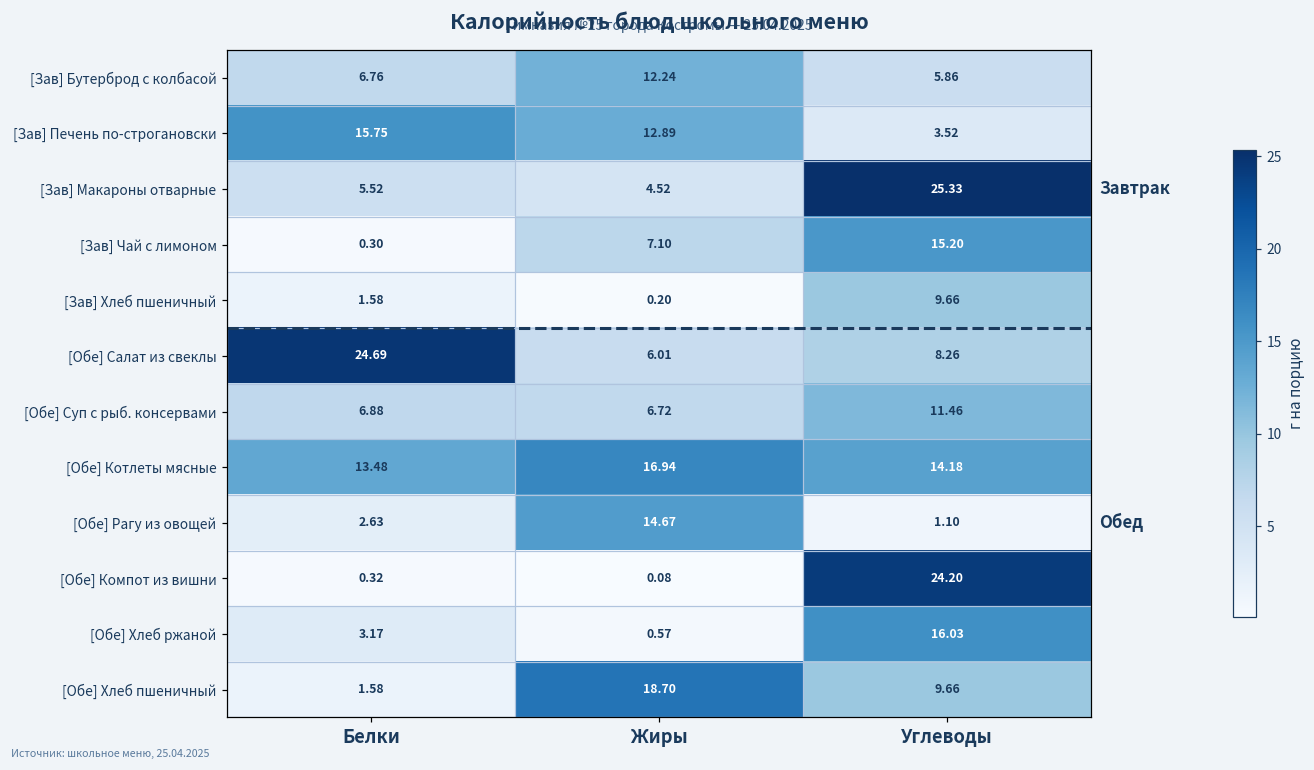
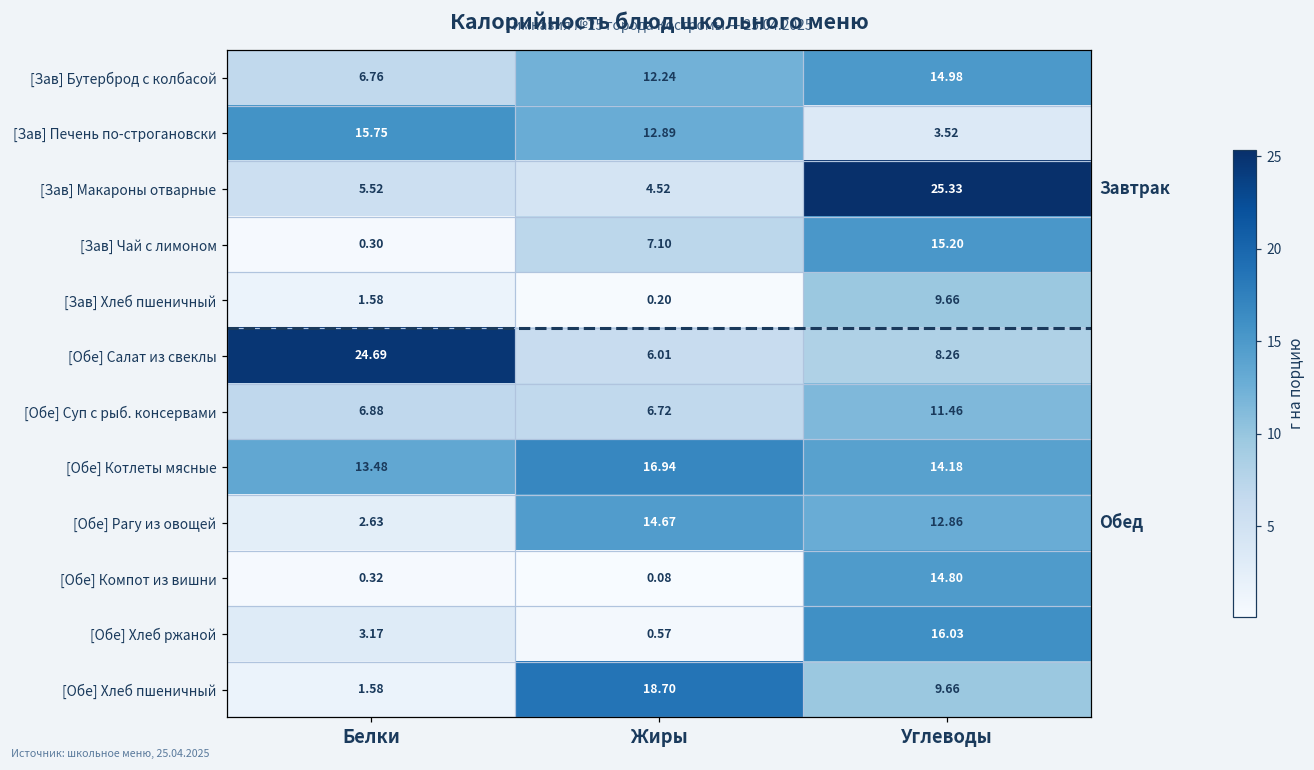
  {
    "[Зав] Бутерброд с колбасой": {
      "Белки": 6.76,
      "Жиры": 12.24,
-     "Углеводы": 5.86
+     "Углеводы": 14.98
    },
    "[Зав] Печень по-строгановски": {
      "Белки": 15.75,
      "Жиры": 12.89,
      "Углеводы": 3.52
    },
    "[Зав] Макароны отварные": {
      "Белки": 5.52,
      "Жиры": 4.52,
      "Углеводы": 25.33
    },
    "[Зав] Чай с лимоном": {
      "Белки": 0.30,
      "Жиры": 7.10,
      "Углеводы": 15.20
    },
    "[Зав] Хлеб пшеничный": {
      "Белки": 1.58,
      "Жиры": 0.20,
      "Углеводы": 9.66
    },
    "[Обе] Салат из свеклы": {
      "Белки": 24.69,
      "Жиры": 6.01,
      "Углеводы": 8.26
    },
    "[Обе] Суп с рыб. консервами": {
      "Белки": 6.88,
      "Жиры": 6.72,
      "Углеводы": 11.46
    },
    "[Обе] Котлеты мясные": {
      "Белки": 13.48,
      "Жиры": 16.94,
      "Углеводы": 14.18
    },
    "[Обе] Рагу из овощей": {
      "Белки": 2.63,
      "Жиры": 14.67,
-     "Углеводы": 1.10
+     "Углеводы": 12.86
    },
    "[Обе] Компот из вишни": {
      "Белки": 0.32,
      "Жиры": 0.08,
-     "Углеводы": 24.20
+     "Углеводы": 14.80
    },
    "[Обе] Хлеб ржаной": {
      "Белки": 3.17,
      "Жиры": 0.57,
      "Углеводы": 16.03
    },
    "[Обе] Хлеб пшеничный": {
      "Белки": 1.58,
      "Жиры": 18.70,
      "Углеводы": 9.66
    }
  }
